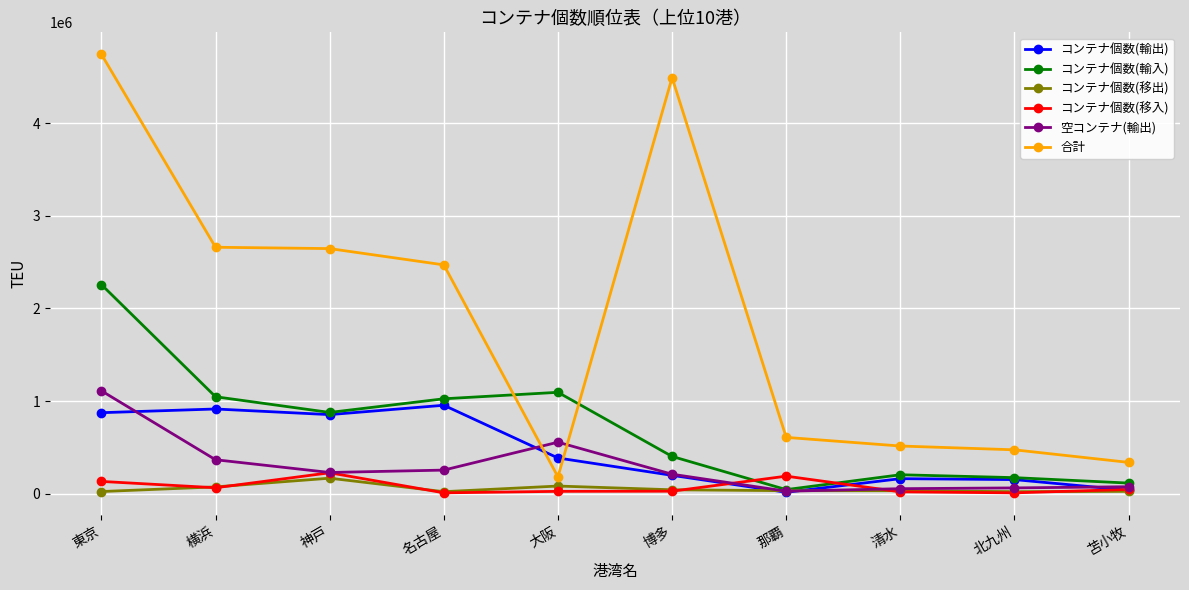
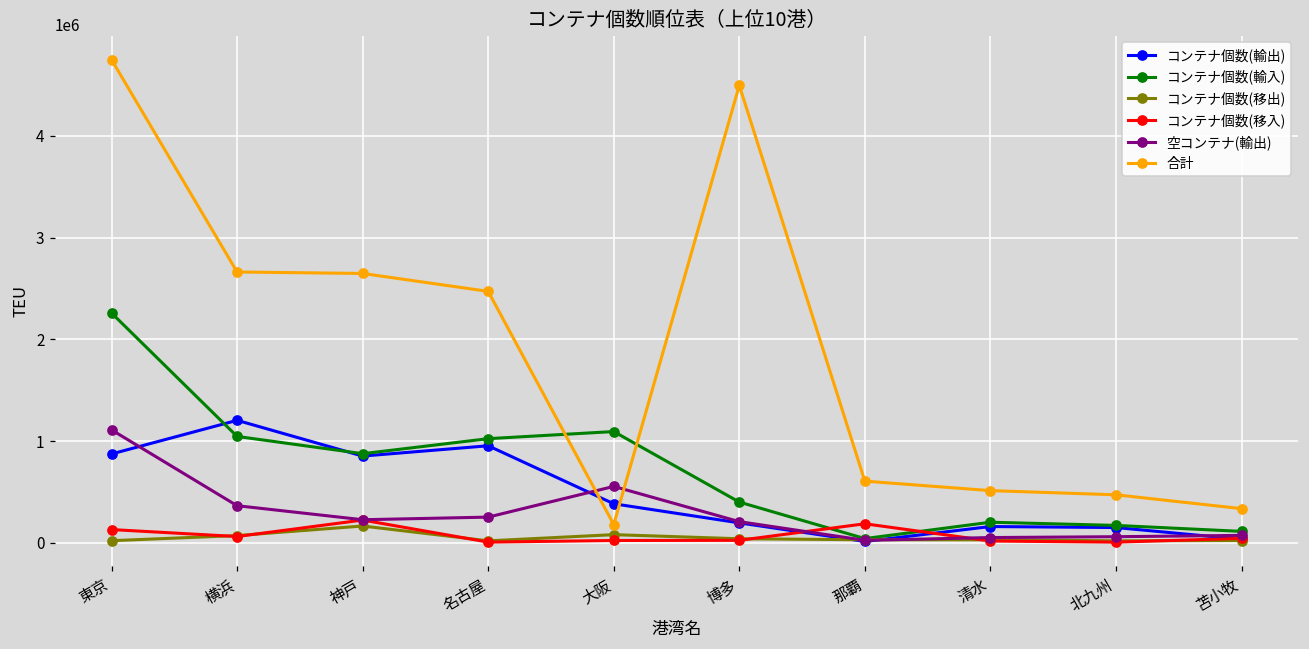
  {
    "コンテナ個数(輸出)": {
      "東京": 900000,
-     "横浜": 900000,
+     "横浜": 1200000,
      "名古屋": 1000000,
      "大阪": 400000,
      "清水": 200000
    },
    "コンテナ個数(輸入)": {
      "東京": 2300000,
      "横浜": 1000000,
      "名古屋": 1000000,
      "大阪": 1100000,
      "博多": 400000,
      "清水": 200000,
      "苫小牧": 100000
    },
    "コンテナ個数(移出)": {
      "東京": 0,
      "神戸": 200000,
      "大阪": 100000
    },
    "コンテナ個数(移入)": {
      "東京": 100000,
      "大阪": 0,
      "那覇": 200000
    },
    "空コンテナ(輸出)": {
      "東京": 1100000,
      "横浜": 400000,
      "名古屋": 300000,
      "大阪": 600000,
      "北九州": 100000,
      "苫小牧": 100000
    },
    "合計": {
      "東京": 4700000,
      "横浜": 2700000,
      "神戸": 2600000,
      "名古屋": 2500000,
      "大阪": 200000,
      "博多": 4500000,
      "那覇": 600000,
      "清水": 500000,
      "北九州": 500000,
      "苫小牧": 300000
    }
  }
